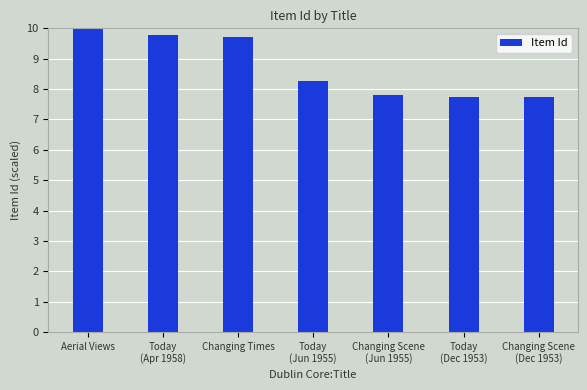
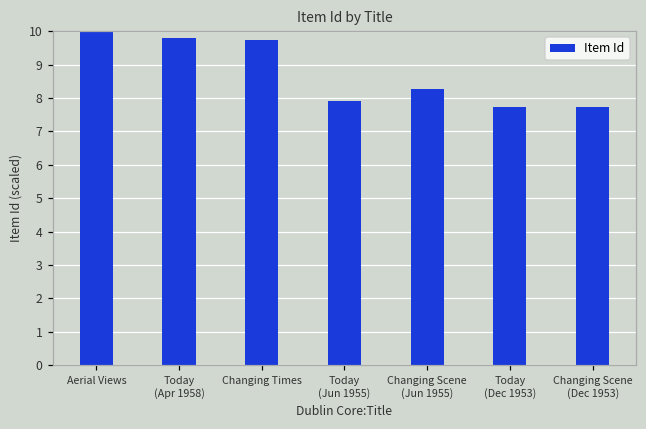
  {
    "Aerial Views": 10.0,
    "Today (Apr 1958)": 9.8,
    "Changing Times": 9.7,
-   "Today (Jun 1955)": 8.3,
-   "Changing Scene (Jun 1955)": 7.8,
+   "Today (Jun 1955)": 7.9,
+   "Changing Scene (Jun 1955)": 8.3,
    "Today (Dec 1953)": 7.7,
    "Changing Scene (Dec 1953)": 7.7
  }
